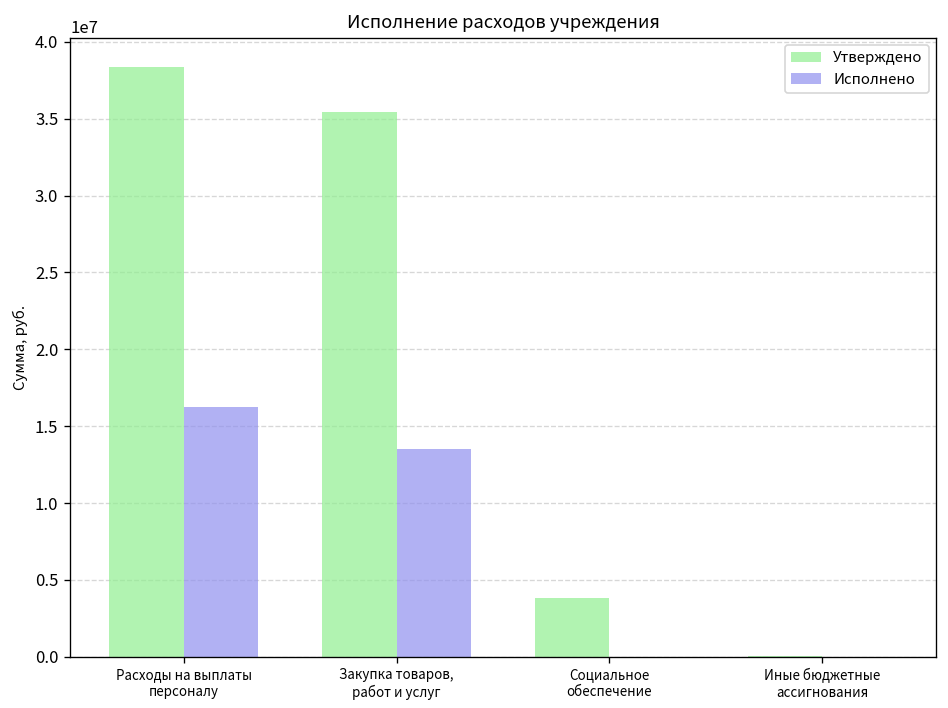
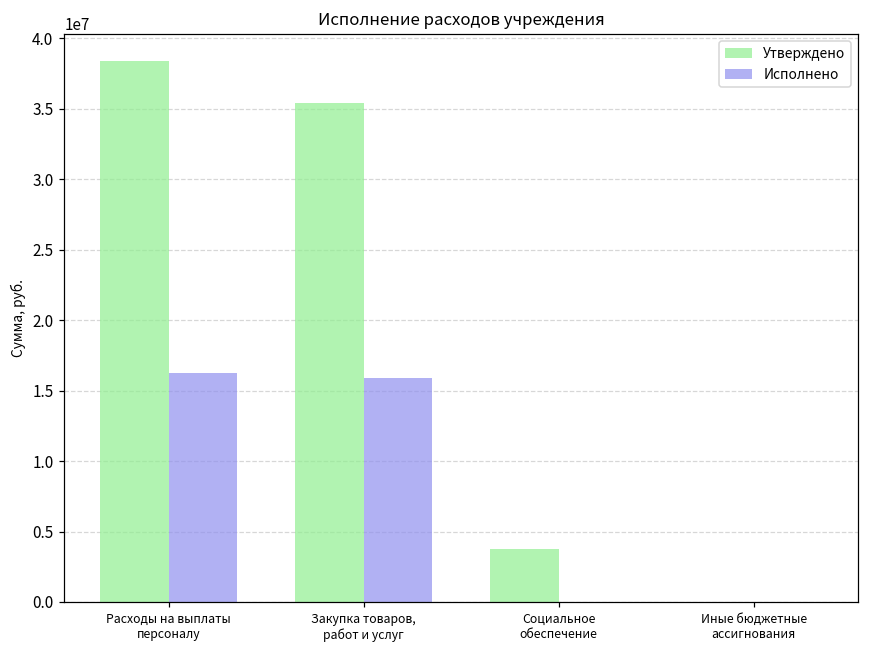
  {
    "Утверждено": {
      "Расходы на выплаты персоналу": 38400000,
      "Закупка товаров, работ и услуг": 35400000,
      "Социальное обеспечение": 3800000
    },
    "Исполнено": {
      "Расходы на выплаты персоналу": 16300000,
-     "Закупка товаров, работ и услуг": 13500000,
+     "Закупка товаров, работ и услуг": 15900000,
      "Социальное обеспечение": 0
    }
  }
